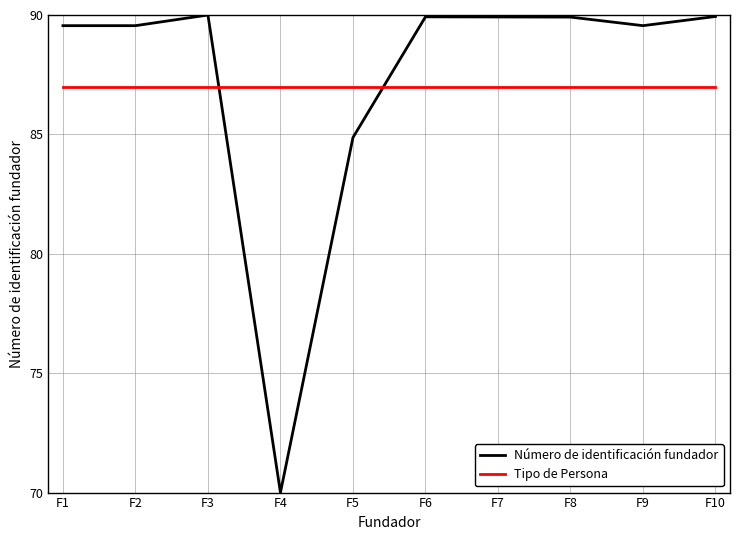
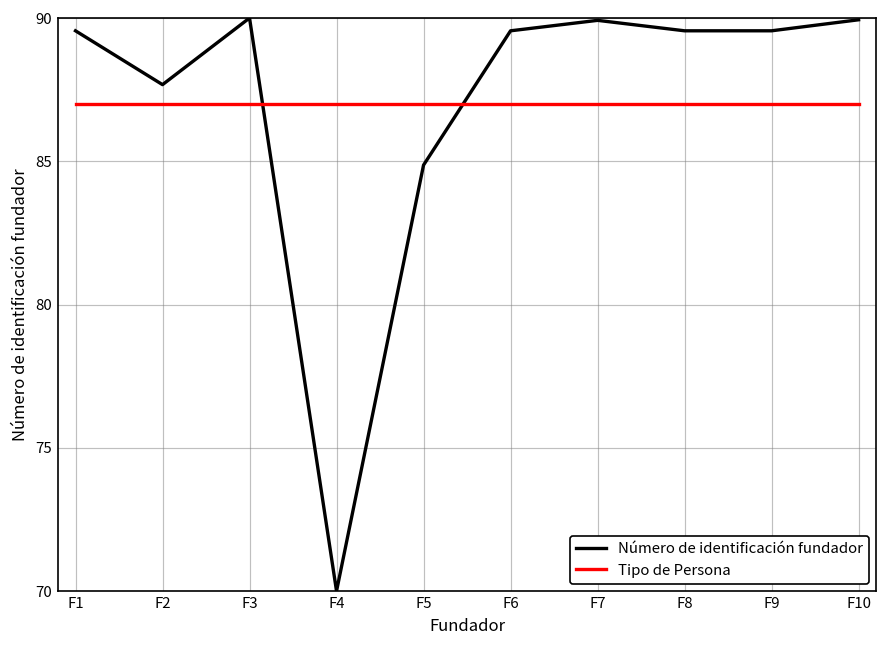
  {
    "Número de identificación fundador": {
      "F1": 89.6,
-     "F2": 89.6,
+     "F2": 87.7,
      "F3": 90.0,
      "F4": 70.0,
      "F5": 84.9,
-     "F6": 89.9,
+     "F6": 89.6,
      "F7": 89.9,
-     "F8": 89.9,
+     "F8": 89.6,
      "F9": 89.6,
      "F10": 89.9
    },
    "Tipo de Persona": {
      "F1": 87.0,
      "F2": 87.0,
      "F3": 87.0,
      "F4": 87.0,
      "F5": 87.0,
      "F6": 87.0,
      "F7": 87.0,
      "F8": 87.0,
      "F9": 87.0,
      "F10": 87.0
    }
  }
